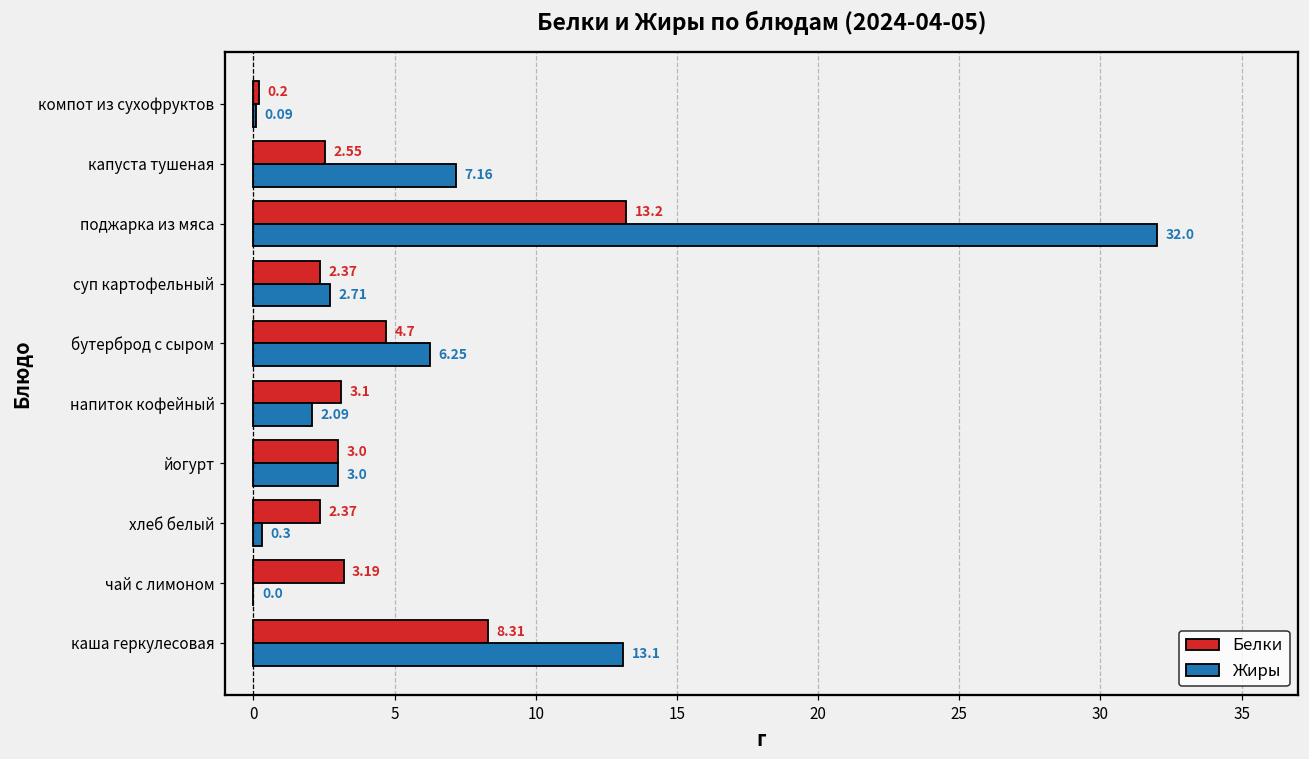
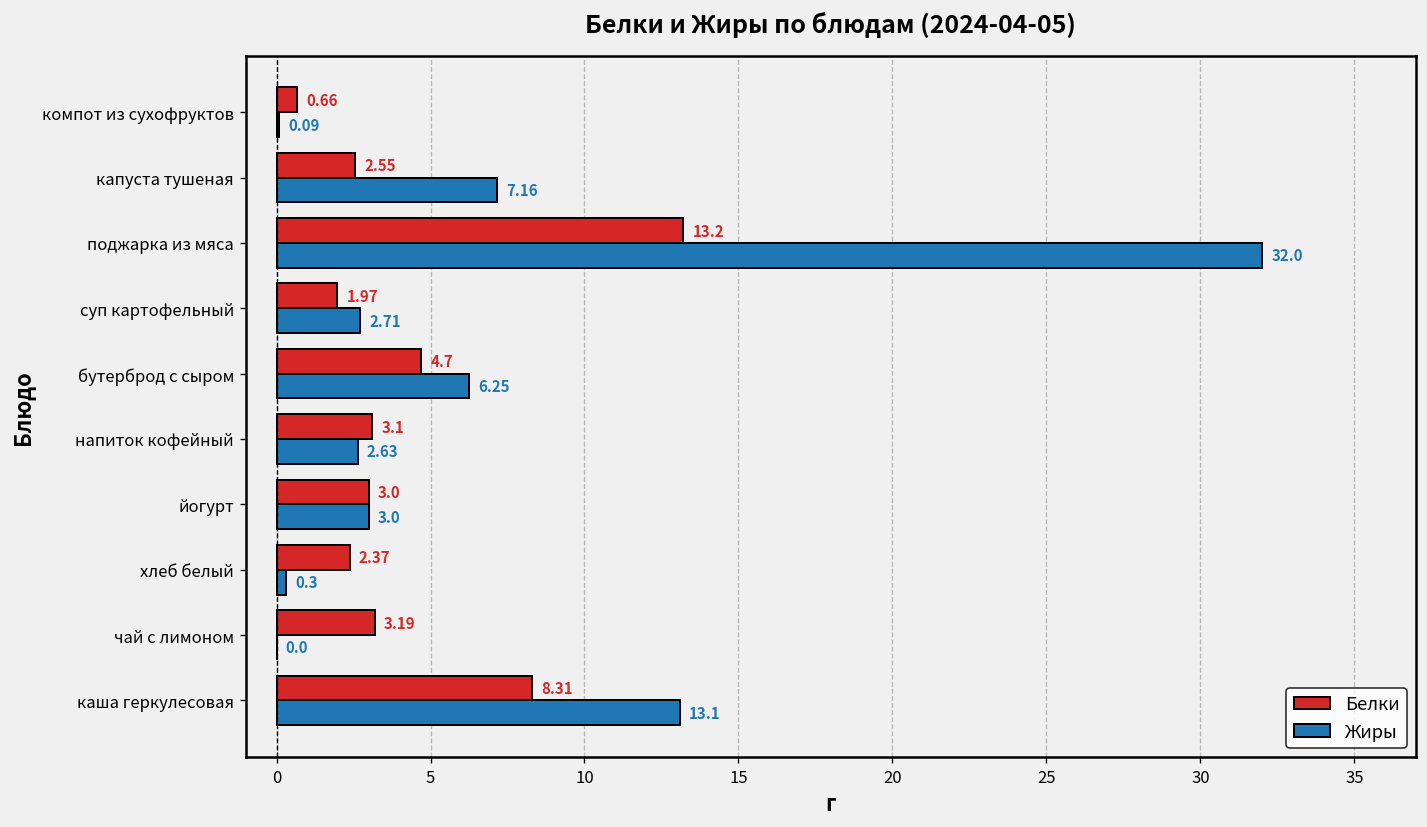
  {
    "Белки": {
-     "компот из сухофруктов": 0.2,
+     "компот из сухофруктов": 0.66,
      "капуста тушеная": 2.55,
      "поджарка из мяса": 13.2,
-     "суп картофельный": 2.37,
+     "суп картофельный": 1.97,
      "бутерброд с сыром": 4.7,
      "напиток кофейный": 3.1,
      "йогурт": 3.0,
      "хлеб белый": 2.37,
      "чай с лимоном": 3.19,
      "каша геркулесовая": 8.31
    },
    "Жиры": {
      "компот из сухофруктов": 0.09,
      "капуста тушеная": 7.16,
      "поджарка из мяса": 32.0,
      "суп картофельный": 2.71,
      "бутерброд с сыром": 6.25,
-     "напиток кофейный": 2.09,
+     "напиток кофейный": 2.63,
      "йогурт": 3.0,
      "хлеб белый": 0.3,
      "чай с лимоном": 0.0,
      "каша геркулесовая": 13.1
    }
  }
